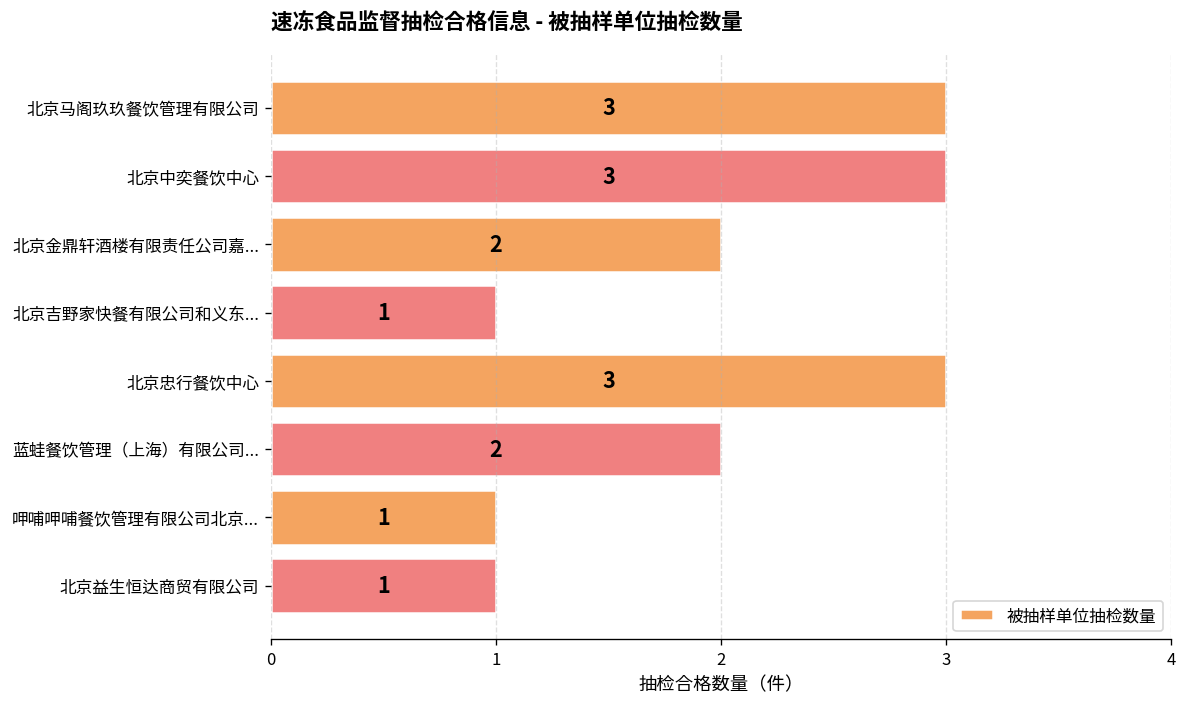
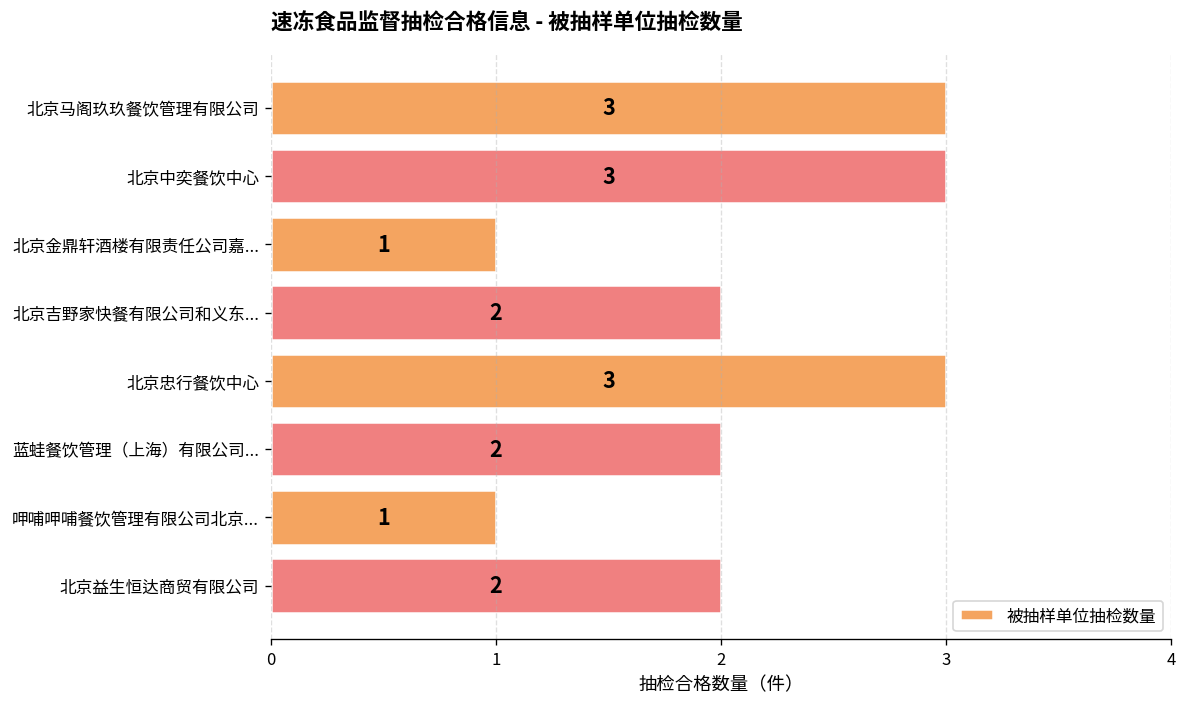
  {
    "北京马阁玖玖餐饮管理有限公司": 3,
    "北京中奕餐饮中心": 3,
-   "北京金鼎轩酒楼有限责任公司嘉...": 2,
-   "北京吉野家快餐有限公司和义东...": 1,
+   "北京金鼎轩酒楼有限责任公司嘉...": 1,
+   "北京吉野家快餐有限公司和义东...": 2,
    "北京忠行餐饮中心": 3,
    "蓝蛙餐饮管理（上海）有限公司...": 2,
    "呷哺呷哺餐饮管理有限公司北京...": 1,
-   "北京益生恒达商贸有限公司": 1
+   "北京益生恒达商贸有限公司": 2
  }
